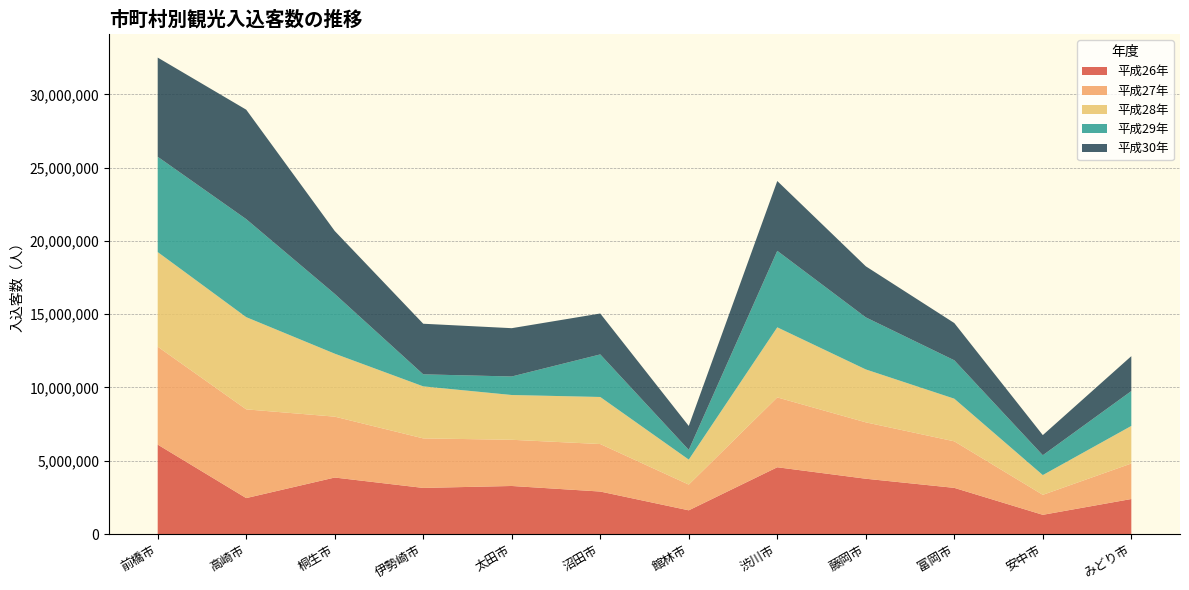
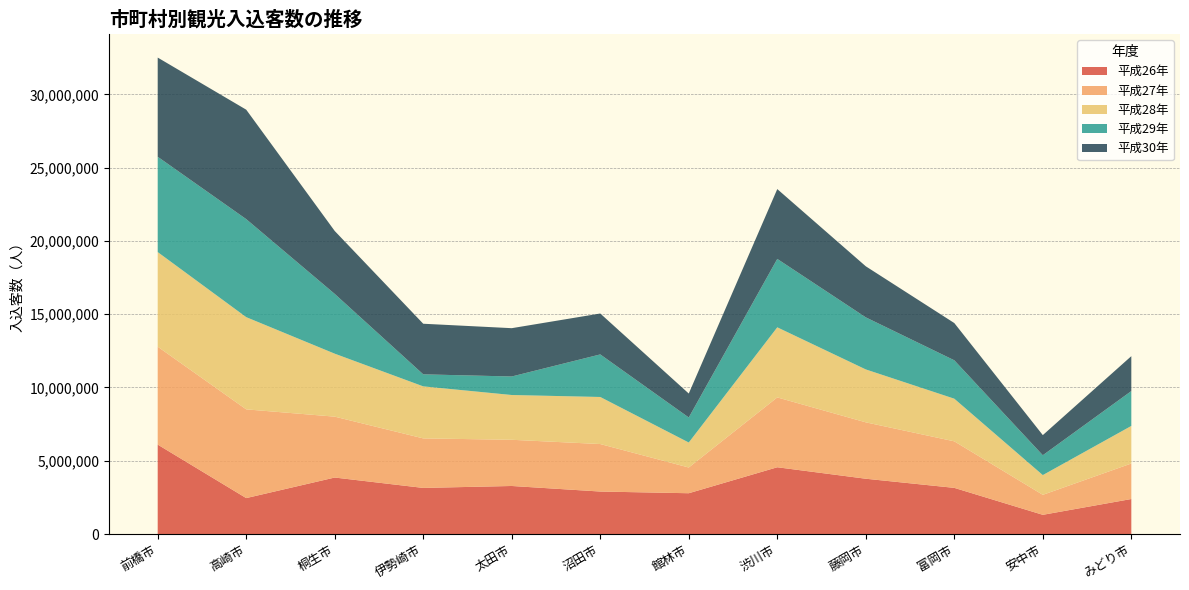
  {
    "平成26年": {
      "前橋市": "6,100,000",
      "高崎市": "2,500,000",
      "桐生市": "3,900,000",
      "伊勢崎市": "3,100,000",
      "太田市": "3,300,000",
      "沼田市": "2,900,000",
-     "館林市": "1,600,000",
+     "館林市": "2,800,000",
      "渋川市": "4,600,000",
      "藤岡市": "3,800,000",
      "富岡市": "3,100,000",
      "安中市": "1,300,000",
      "みどり市": "2,400,000"
    },
    "平成29年": {
      "前橋市": "6,500,000",
      "高崎市": "6,700,000",
      "桐生市": "4,100,000",
      "伊勢崎市": "800,000",
      "太田市": "1,300,000",
      "沼田市": "2,900,000",
-     "館林市": "700,000",
-     "渋川市": "5,200,000",
+     "館林市": "1,700,000",
+     "渋川市": "4,700,000",
      "藤岡市": "3,600,000",
      "富岡市": "2,600,000",
      "安中市": "1,400,000",
      "みどり市": "2,400,000"
    },
    "平成30年": {
      "前橋市": "6,800,000",
      "高崎市": "7,500,000",
      "桐生市": "4,300,000",
      "伊勢崎市": "3,500,000",
      "太田市": "3,300,000",
      "沼田市": "2,800,000",
      "館林市": "1,600,000",
      "渋川市": "4,800,000",
      "藤岡市": "3,500,000",
      "富岡市": "2,500,000",
      "安中市": "1,400,000",
      "みどり市": "2,400,000"
    }
  }
